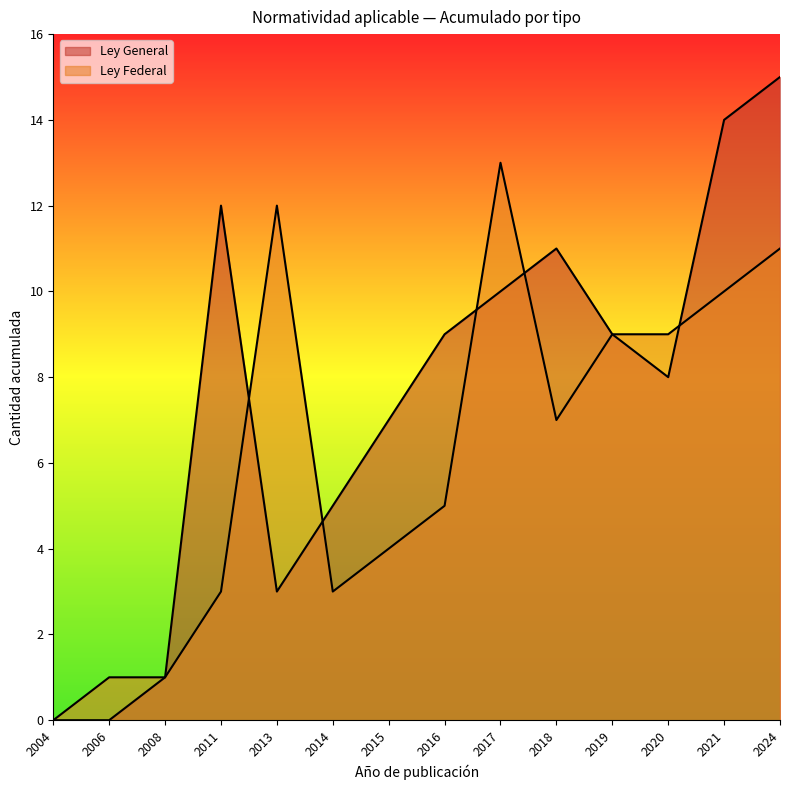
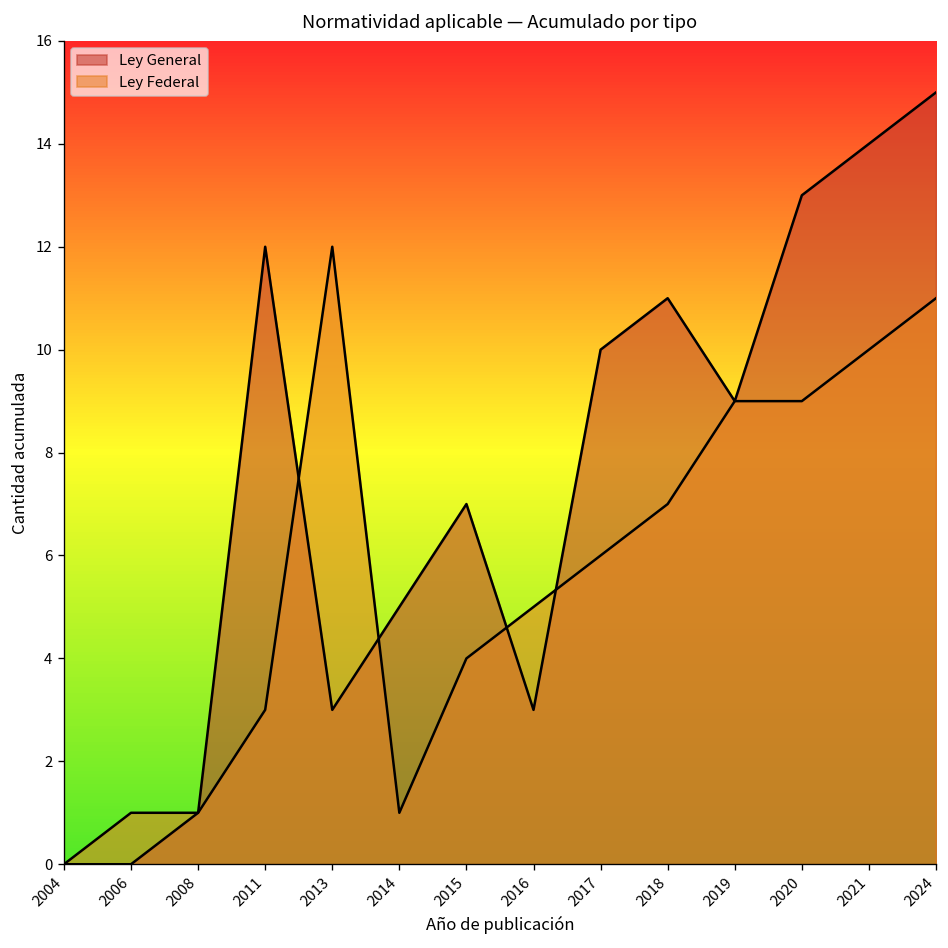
  {
    "Ley General": {
      "2006": 0,
      "2011": 12,
      "2013": 3,
      "2014": 5,
      "2015": 7,
-     "2016": 9,
+     "2016": 3,
      "2017": 10,
      "2018": 11,
-     "2020": 8,
+     "2020": 13,
      "2021": 14,
      "2024": 15
    },
    "Ley Federal": {
      "2006": 1,
      "2011": 3,
      "2013": 12,
-     "2014": 3,
+     "2014": 1,
      "2015": 4,
      "2016": 5,
-     "2017": 13,
+     "2017": 6,
      "2018": 7,
      "2020": 9,
      "2021": 10,
      "2024": 11
    }
  }
